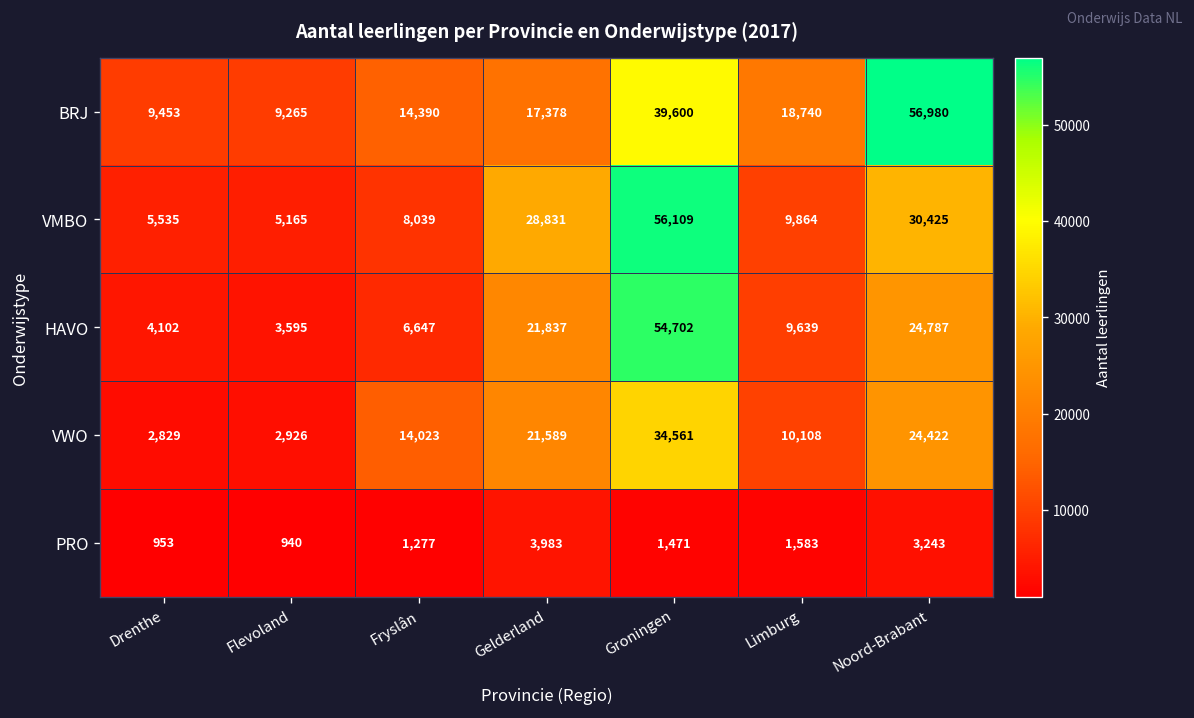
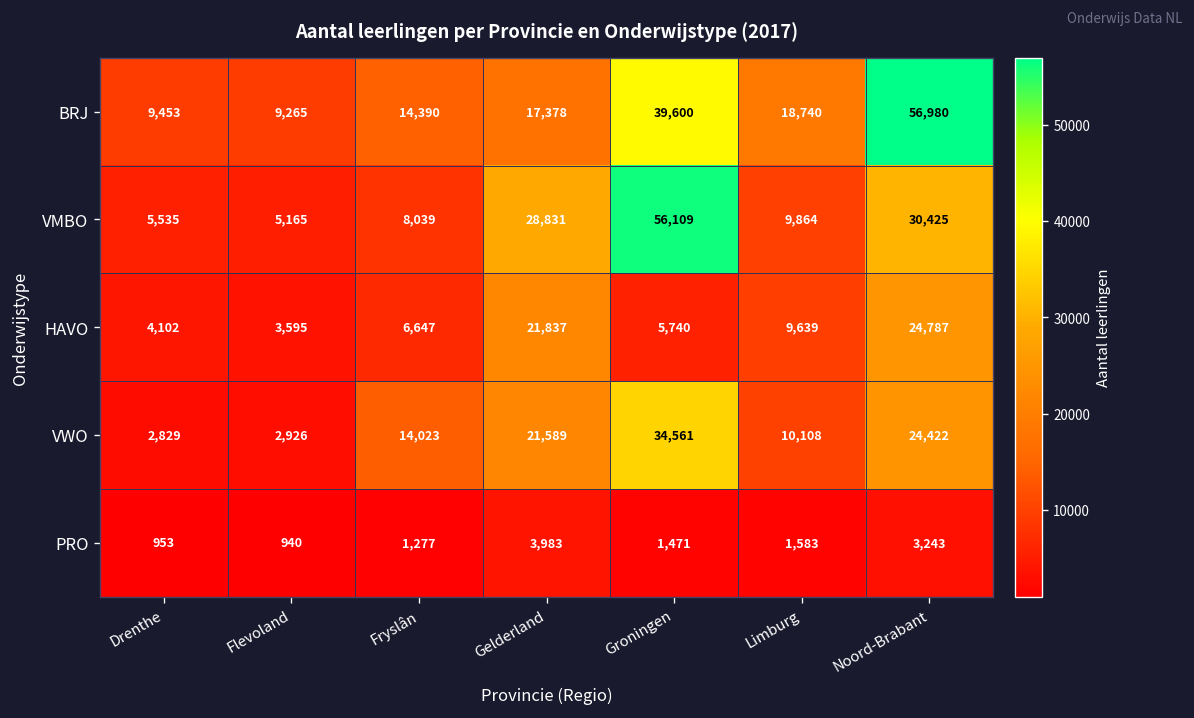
  {
    "BRJ": {
      "Drenthe": "9,453",
      "Flevoland": "9,265",
      "Fryslân": "14,390",
      "Gelderland": "17,378",
      "Groningen": "39,600",
      "Limburg": "18,740",
      "Noord-Brabant": "56,980"
    },
    "VMBO": {
      "Drenthe": "5,535",
      "Flevoland": "5,165",
      "Fryslân": "8,039",
      "Gelderland": "28,831",
      "Groningen": "56,109",
      "Limburg": "9,864",
      "Noord-Brabant": "30,425"
    },
    "HAVO": {
      "Drenthe": "4,102",
      "Flevoland": "3,595",
      "Fryslân": "6,647",
      "Gelderland": "21,837",
-     "Groningen": "54,702",
+     "Groningen": "5,740",
      "Limburg": "9,639",
      "Noord-Brabant": "24,787"
    },
    "VWO": {
      "Drenthe": "2,829",
      "Flevoland": "2,926",
      "Fryslân": "14,023",
      "Gelderland": "21,589",
      "Groningen": "34,561",
      "Limburg": "10,108",
      "Noord-Brabant": "24,422"
    },
    "PRO": {
      "Drenthe": "953",
      "Flevoland": "940",
      "Fryslân": "1,277",
      "Gelderland": "3,983",
      "Groningen": "1,471",
      "Limburg": "1,583",
      "Noord-Brabant": "3,243"
    }
  }
